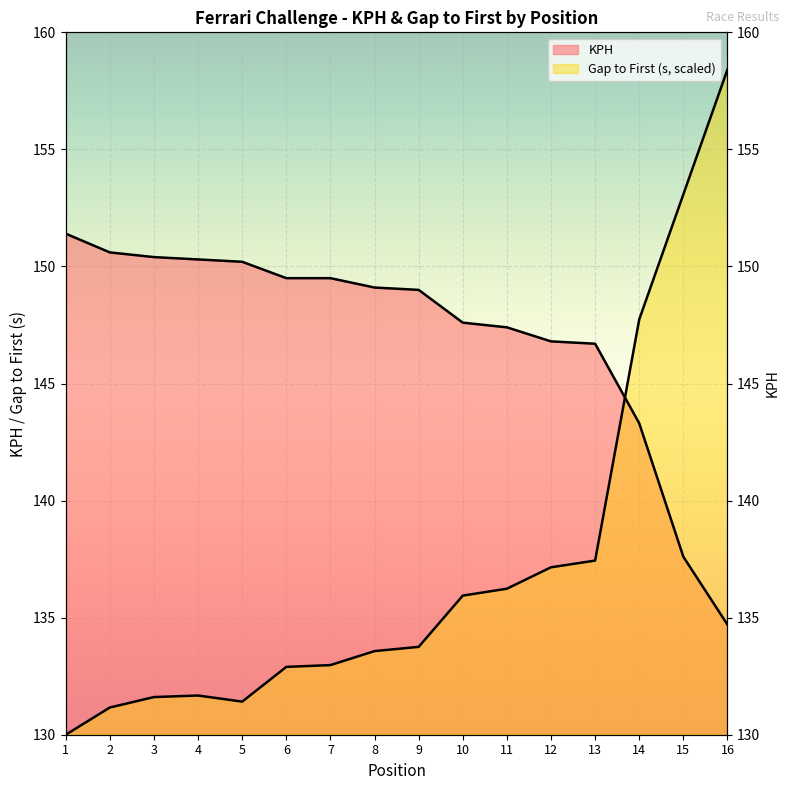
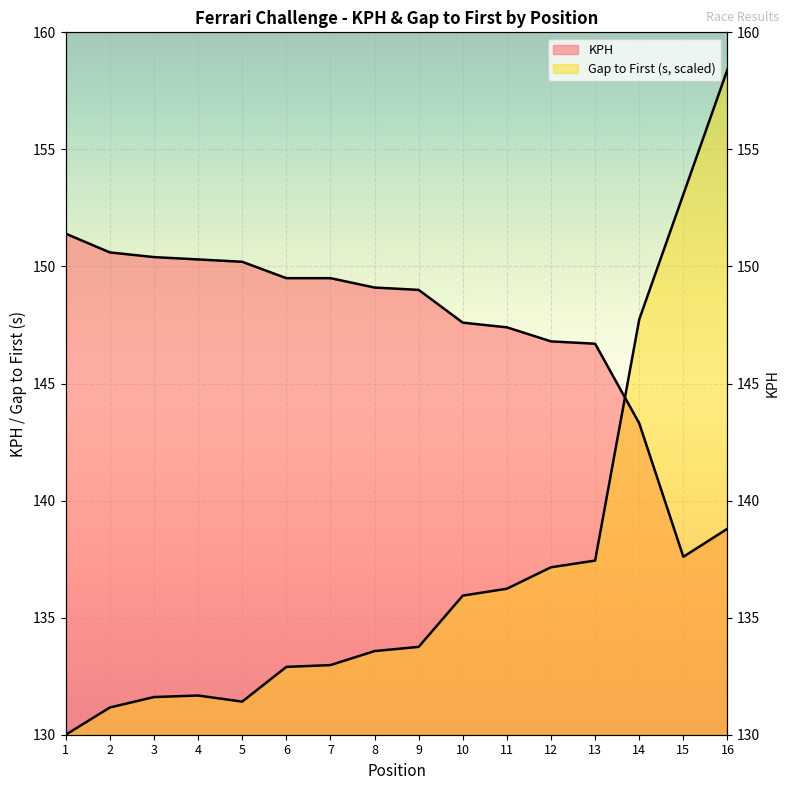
  {
    "KPH": {
      "1": 151.4,
      "2": 150.6,
      "3": 150.4,
      "4": 150.3,
      "5": 150.2,
      "6": 149.5,
      "7": 149.5,
      "8": 149.1,
      "9": 149.0,
      "10": 147.6,
      "11": 147.4,
      "12": 146.8,
      "13": 146.7,
      "14": 143.3,
      "15": 137.6,
-     "16": 134.7
+     "16": 138.8
    },
    "Gap to First (s, scaled)": {
      "1": 130.0,
      "2": 131.2,
      "3": 131.6,
      "4": 131.7,
      "5": 131.4,
      "6": 132.9,
      "7": 133.0,
      "8": 133.6,
      "9": 133.8,
      "10": 135.9,
      "11": 136.2,
      "12": 137.2,
      "13": 137.4,
      "14": 147.7,
      "15": 153.1,
      "16": 158.4
    }
  }
